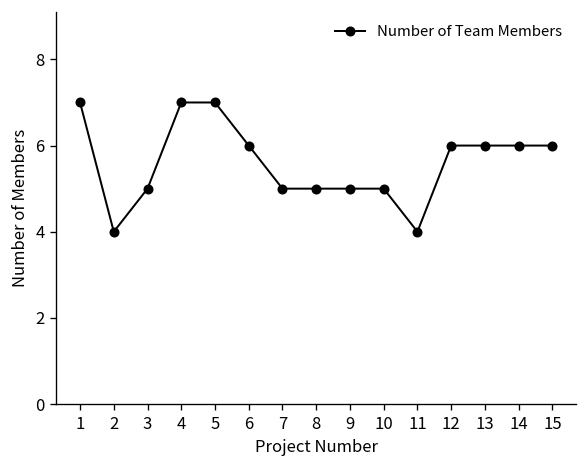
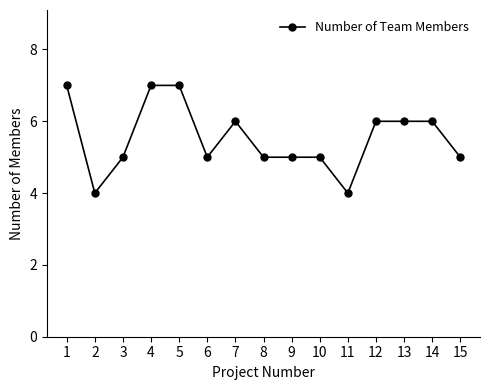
  {
    "1": 7,
    "2": 4,
    "3": 5,
    "4": 7,
    "5": 7,
-   "6": 6,
-   "7": 5,
+   "6": 5,
+   "7": 6,
    "8": 5,
    "9": 5,
    "10": 5,
    "11": 4,
    "12": 6,
    "13": 6,
    "14": 6,
-   "15": 6
+   "15": 5
  }
